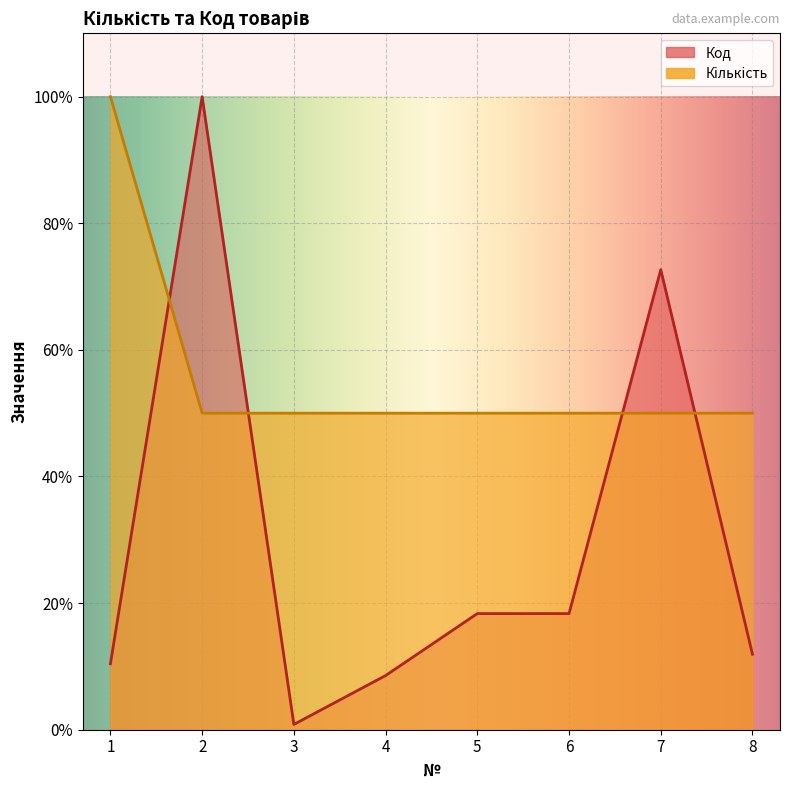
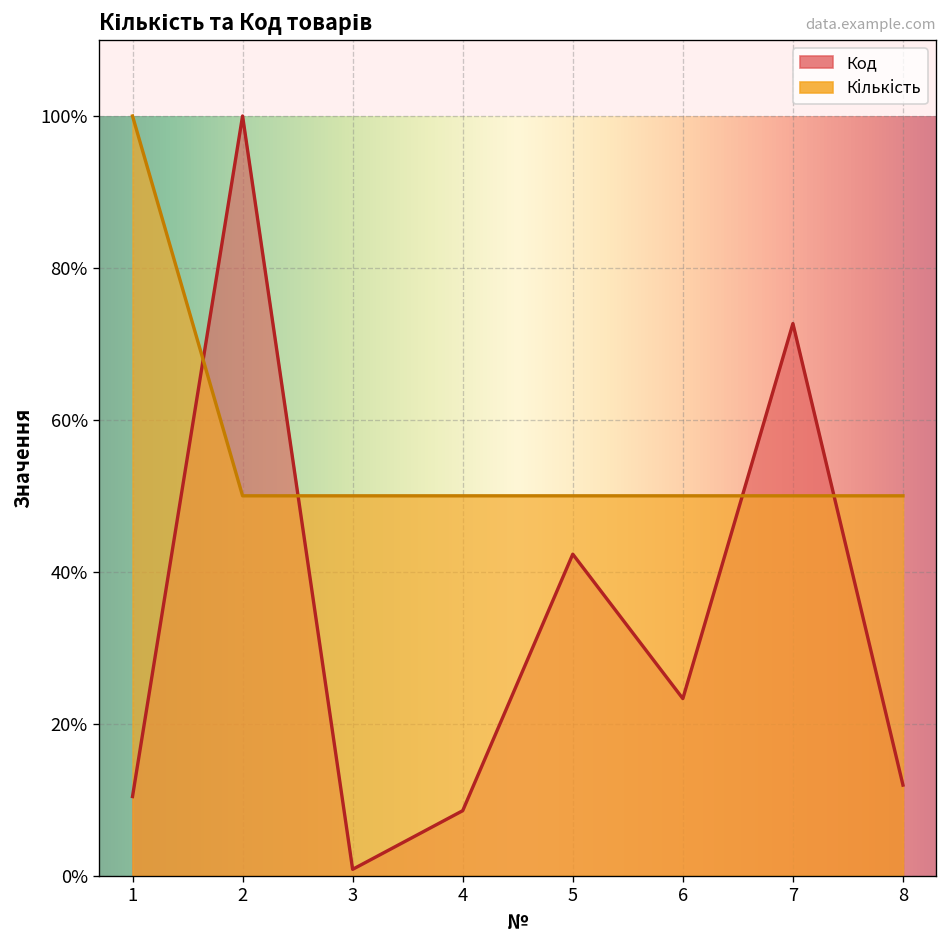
  {
    "Код": {
      "1": "10%",
      "2": "100%",
      "3": "1%",
      "4": "9%",
-     "5": "18%",
-     "6": "18%",
+     "5": "42%",
+     "6": "23%",
      "7": "73%",
      "8": "12%"
    },
    "Кількість": {
      "1": "100%",
      "2": "50%",
      "3": "50%",
      "4": "50%",
      "5": "50%",
      "6": "50%",
      "7": "50%",
      "8": "50%"
    }
  }
